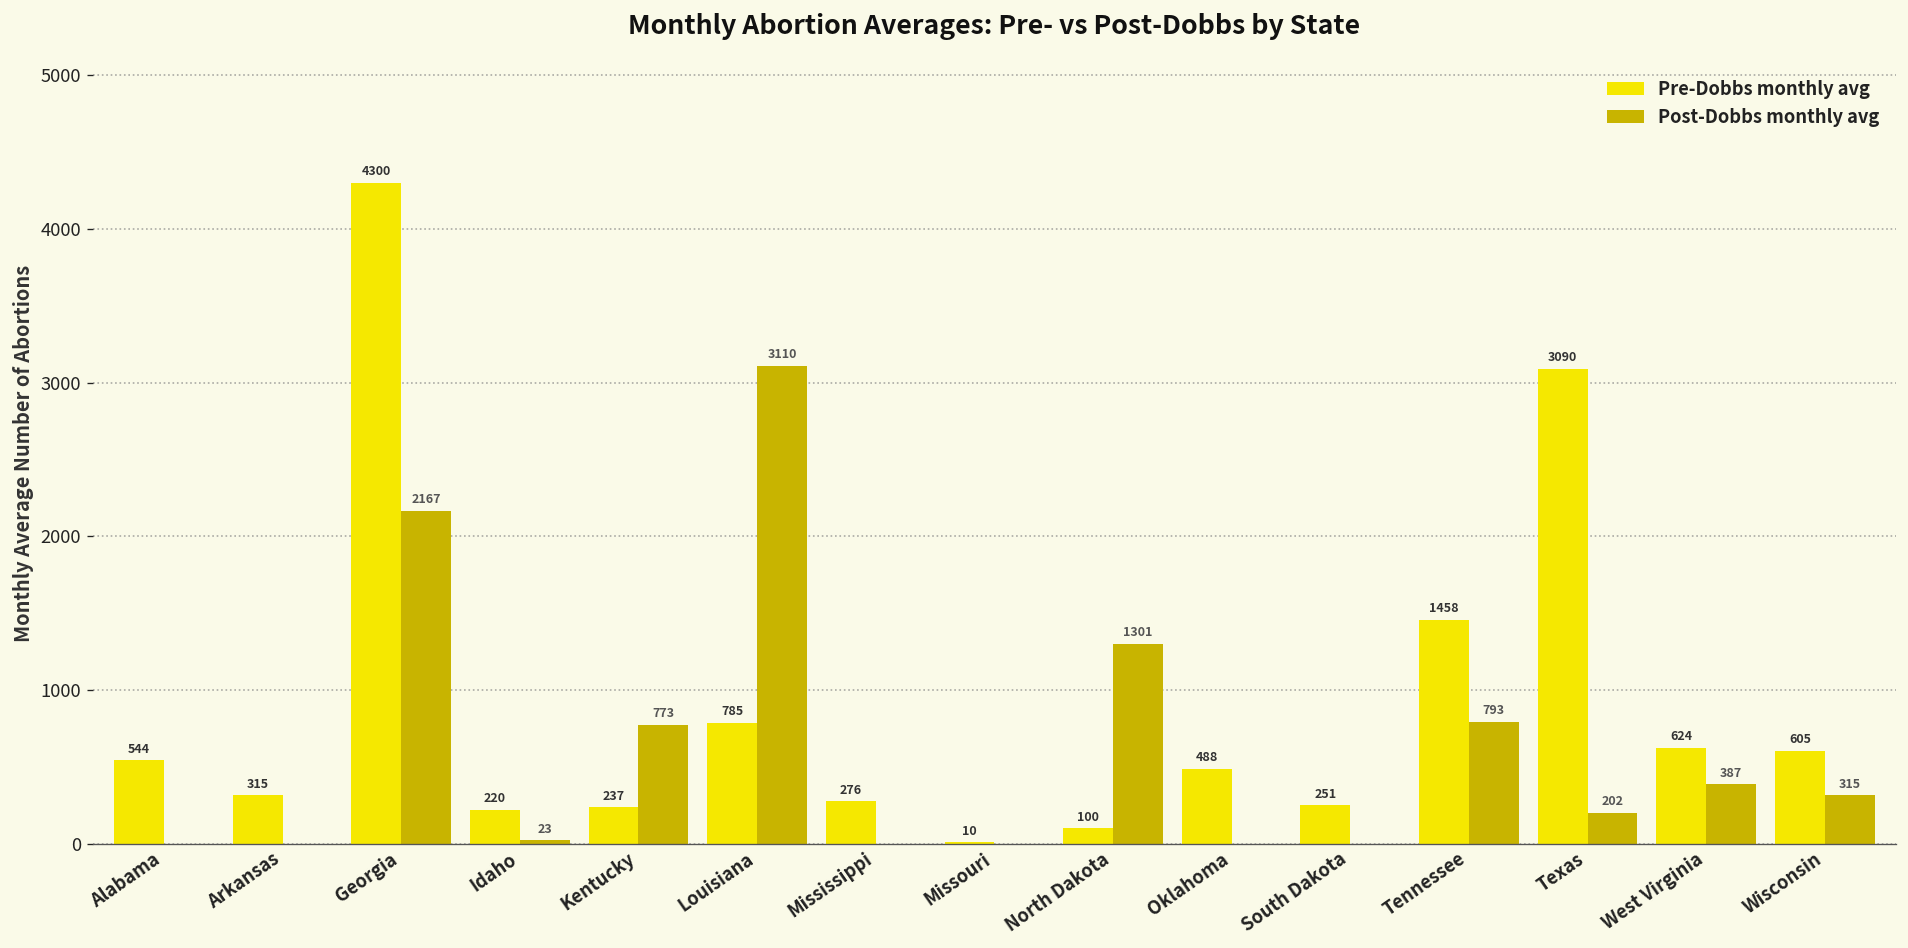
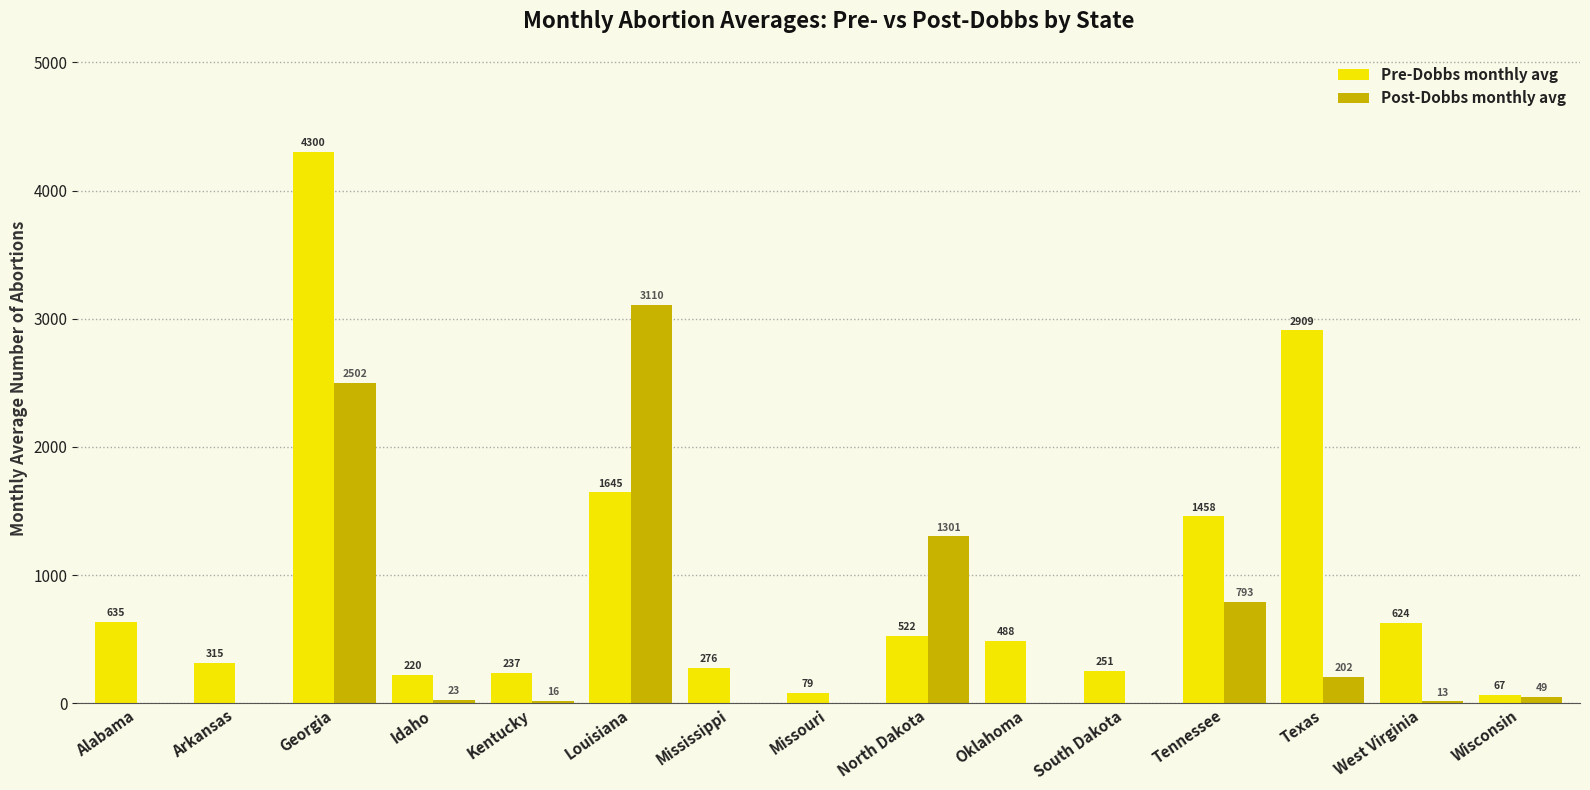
  {
    "Pre-Dobbs monthly avg": {
-     "Alabama": 544,
+     "Alabama": 635,
      "Arkansas": 315,
      "Georgia": 4300,
      "Idaho": 220,
      "Kentucky": 237,
-     "Louisiana": 785,
+     "Louisiana": 1645,
      "Mississippi": 276,
-     "Missouri": 10,
-     "North Dakota": 100,
+     "Missouri": 79,
+     "North Dakota": 522,
      "Oklahoma": 488,
      "South Dakota": 251,
      "Tennessee": 1458,
-     "Texas": 3090,
+     "Texas": 2909,
      "West Virginia": 624,
-     "Wisconsin": 605
+     "Wisconsin": 67
    },
    "Post-Dobbs monthly avg": {
-     "Georgia": 2167,
+     "Georgia": 2502,
      "Idaho": 23,
-     "Kentucky": 773,
+     "Kentucky": 16,
      "Louisiana": 3110,
      "North Dakota": 1301,
      "Tennessee": 793,
      "Texas": 202,
-     "West Virginia": 387,
-     "Wisconsin": 315
+     "West Virginia": 13,
+     "Wisconsin": 49
    }
  }
